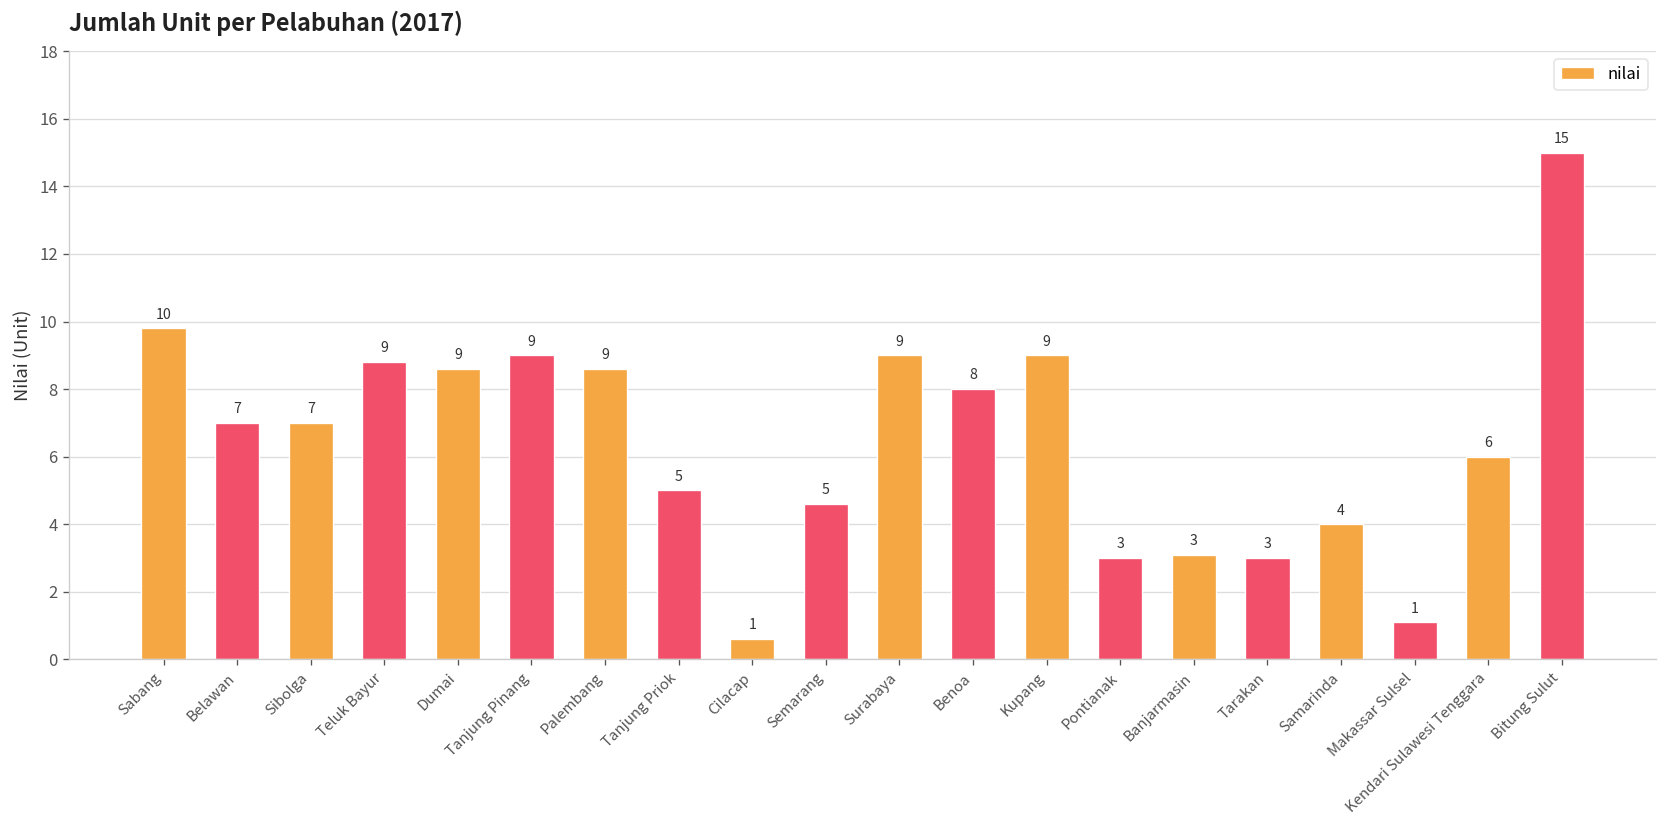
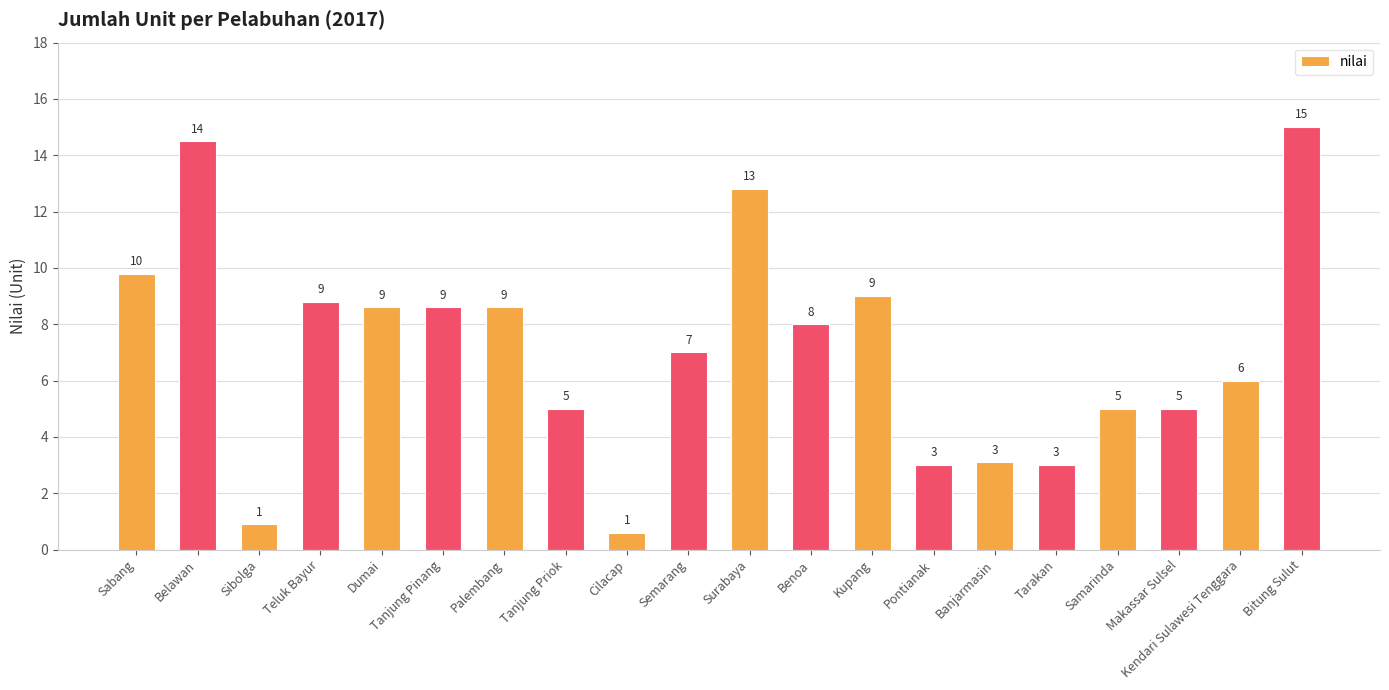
  {
    "Sabang": 10,
-   "Belawan": 7,
-   "Sibolga": 7,
+   "Belawan": 14,
+   "Sibolga": 1,
    "Teluk Bayur": 9,
    "Dumai": 9,
-   "Tanjung Pinang": 9.0,
+   "Tanjung Pinang": 8.6,
    "Palembang": 9,
    "Tanjung Priok": 5,
    "Cilacap": 1,
-   "Semarang": 5,
-   "Surabaya": 9,
+   "Semarang": 7,
+   "Surabaya": 13,
    "Benoa": 8,
    "Kupang": 9,
    "Pontianak": 3,
    "Banjarmasin": 3,
    "Tarakan": 3,
-   "Samarinda": 4,
-   "Makassar Sulsel": 1,
+   "Samarinda": 5,
+   "Makassar Sulsel": 5,
    "Kendari Sulawesi Tenggara": 6,
    "Bitung Sulut": 15
  }
